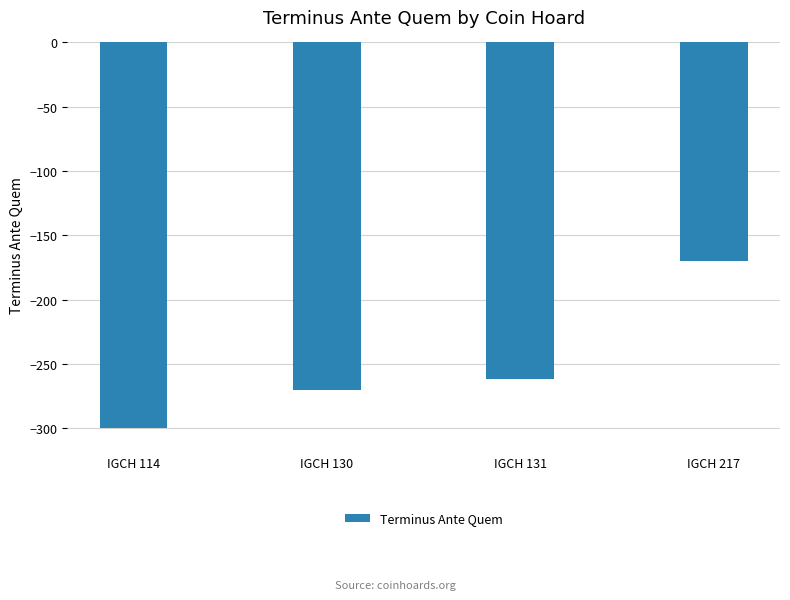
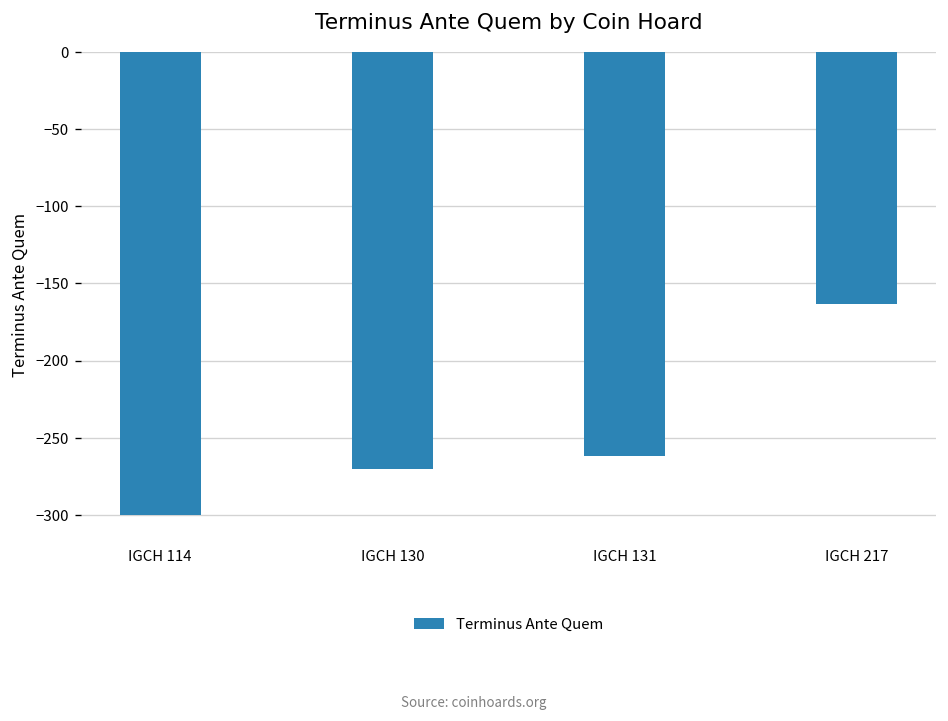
  {
    "IGCH 114": -300,
    "IGCH 130": -270,
    "IGCH 131": -262,
-   "IGCH 217": -170
+   "IGCH 217": -163
  }
